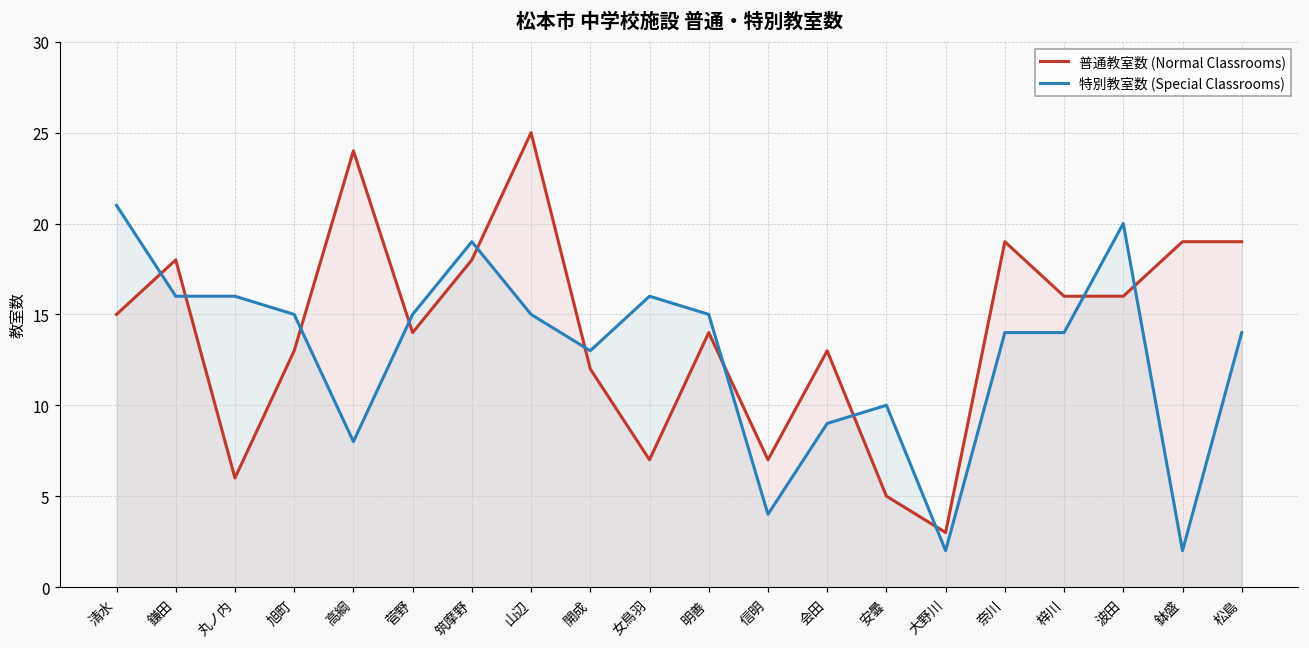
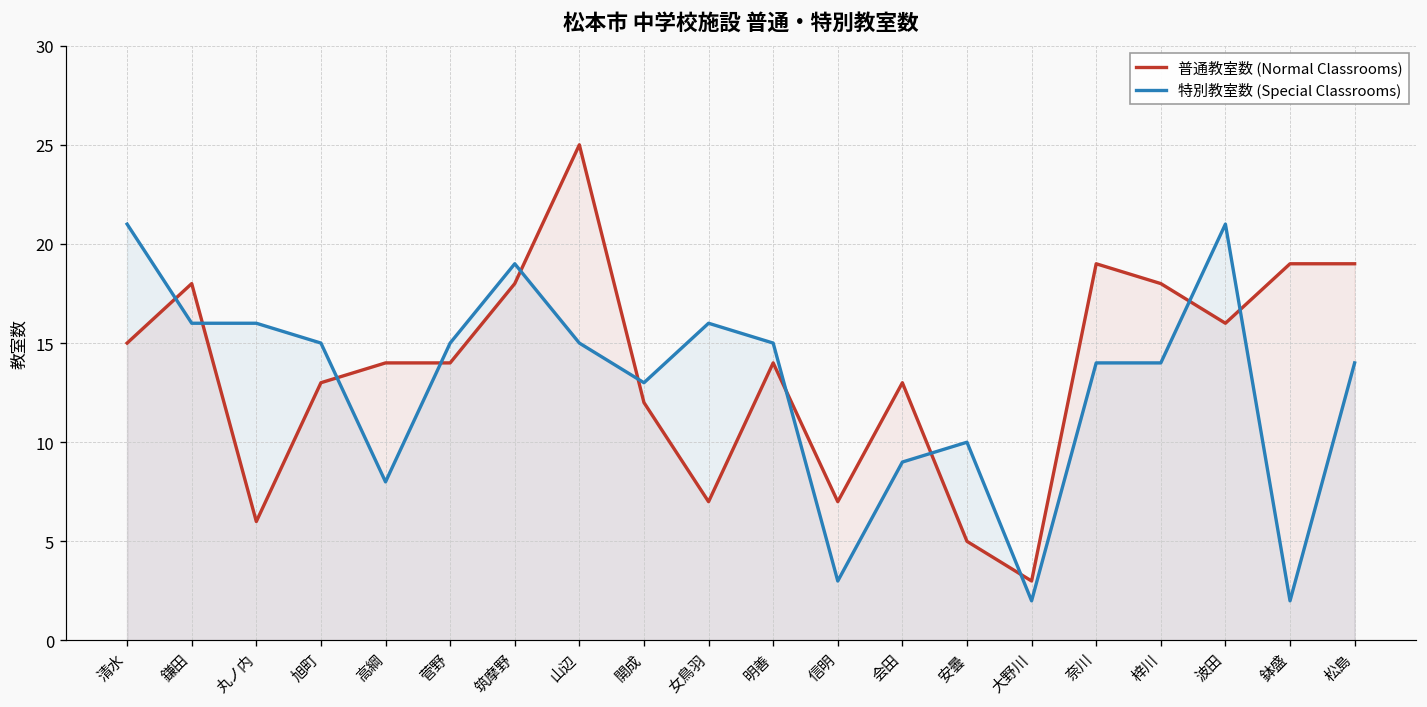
  {
    "普通教室数 (Normal Classrooms)": {
      "清水": 15,
      "鎌田": 18,
      "丸ノ内": 6,
      "旭町": 13,
-     "高綱": 24,
+     "高綱": 14,
      "菅野": 14,
      "筑摩野": 18,
      "山辺": 25,
      "開成": 12,
      "女鳥羽": 7,
      "明善": 14,
      "信明": 7,
      "会田": 13,
      "安曇": 5,
      "大野川": 3,
      "奈川": 19,
-     "梓川": 16,
+     "梓川": 18,
      "波田": 16,
      "鉢盛": 19,
      "松島": 19
    },
    "特別教室数 (Special Classrooms)": {
      "清水": 21,
      "鎌田": 16,
      "丸ノ内": 16,
      "旭町": 15,
      "高綱": 8,
      "菅野": 15,
      "筑摩野": 19,
      "山辺": 15,
      "開成": 13,
      "女鳥羽": 16,
      "明善": 15,
-     "信明": 4,
+     "信明": 3,
      "会田": 9,
      "安曇": 10,
      "大野川": 2,
      "奈川": 14,
      "梓川": 14,
-     "波田": 20,
+     "波田": 21,
      "鉢盛": 2,
      "松島": 14
    }
  }
